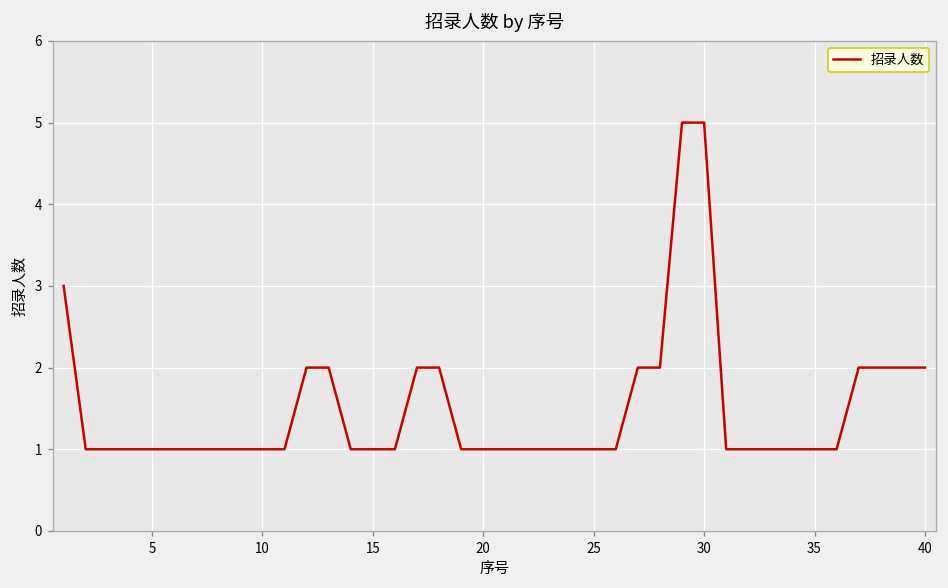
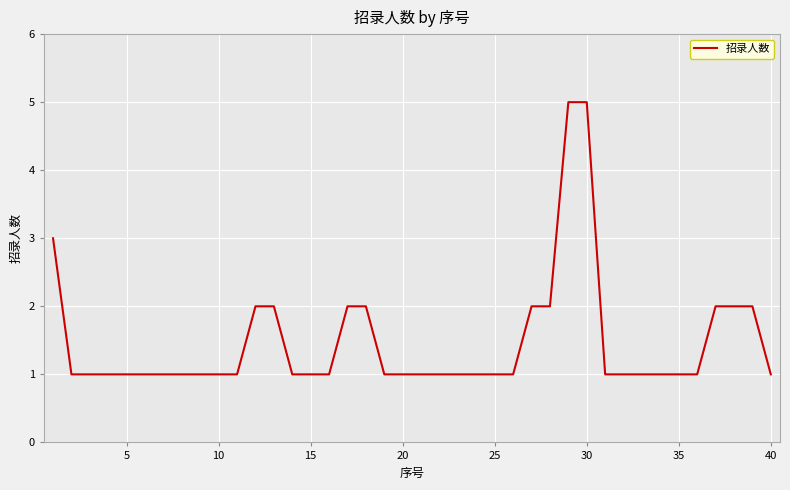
  {
    "5": 1,
    "10": 1,
    "15": 1,
    "20": 1,
    "25": 1,
    "30": 5,
    "35": 1,
-   "40": 2
+   "40": 1
  }
